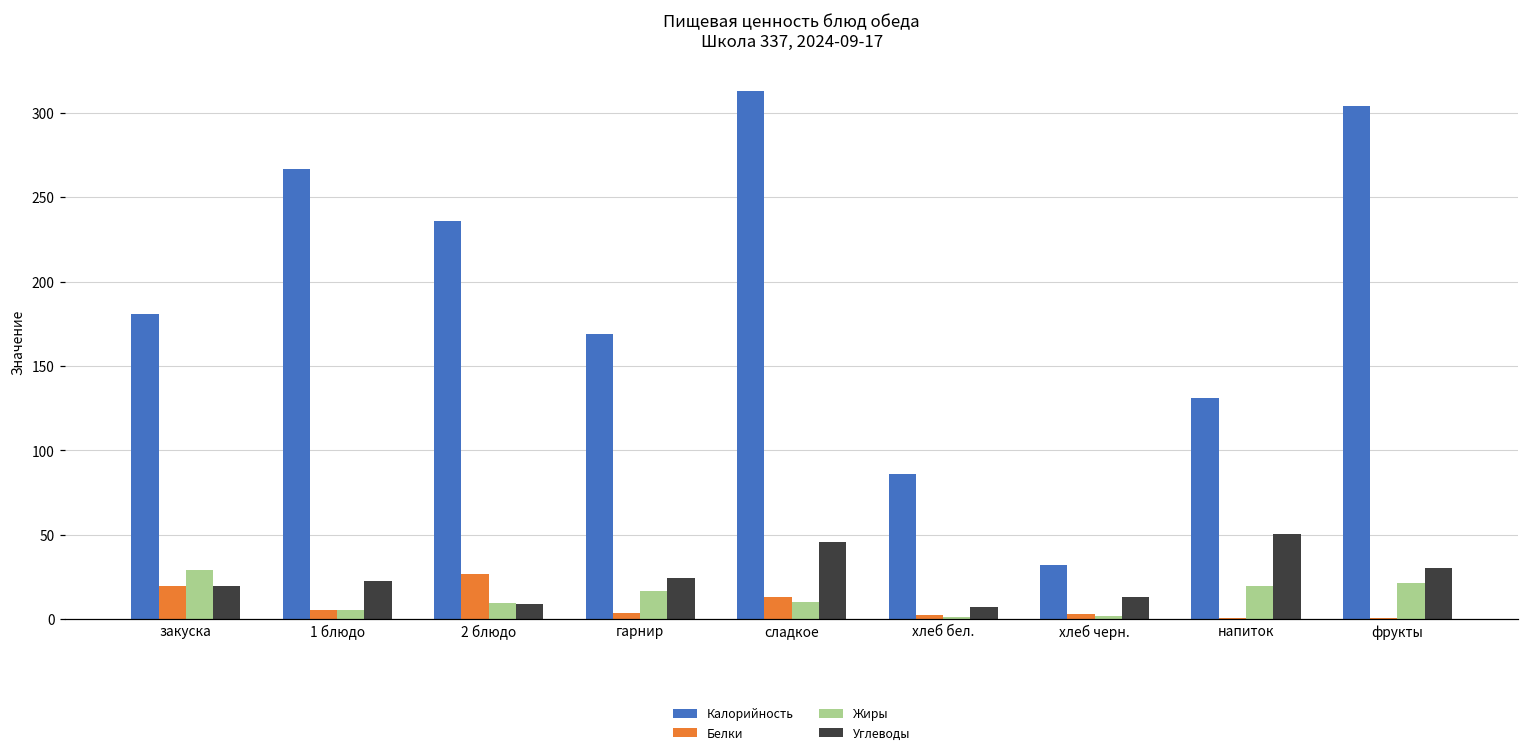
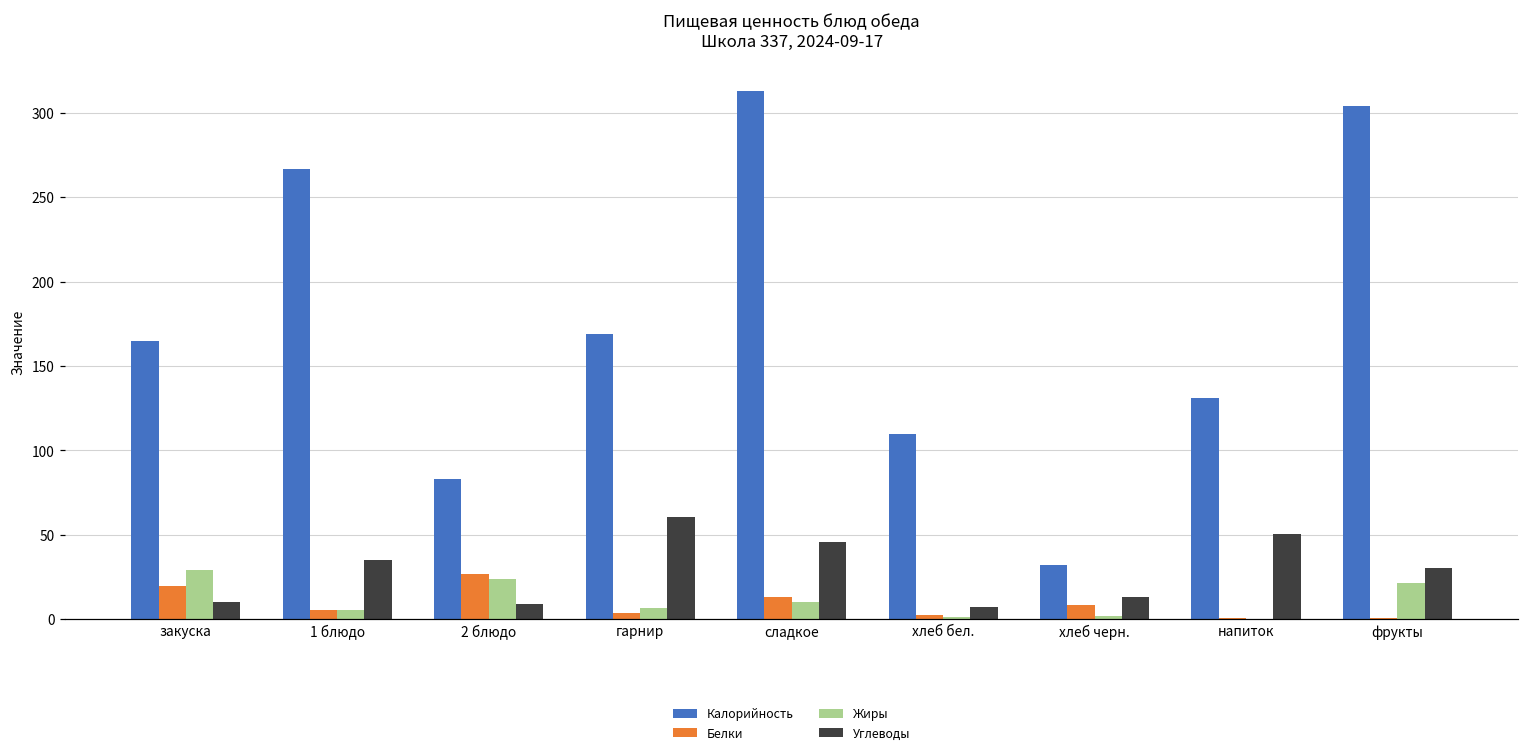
  {
    "Калорийность": {
-     "закуска": 181,
+     "закуска": 165,
      "1 блюдо": 267,
-     "2 блюдо": 236,
+     "2 блюдо": 83,
      "гарнир": 169,
      "сладкое": 313,
-     "хлеб бел.": 86,
+     "хлеб бел.": 110,
      "хлеб черн.": 32,
      "напиток": 131,
      "фрукты": 304
    },
    "Белки": {
      "закуска": 19,
      "1 блюдо": 6,
      "2 блюдо": 27,
      "гарнир": 4,
      "сладкое": 13,
      "хлеб бел.": 2,
-     "хлеб черн.": 3
+     "хлеб черн.": 9
    },
    "Жиры": {
      "закуска": 29,
      "1 блюдо": 5,
-     "2 блюдо": 9,
-     "гарнир": 17,
+     "2 блюдо": 24,
+     "гарнир": 6,
      "сладкое": 10,
      "хлеб черн.": 2,
-     "напиток": 20,
+     "напиток": 0,
      "фрукты": 22
    },
    "Углеводы": {
-     "закуска": 19,
-     "1 блюдо": 23,
+     "закуска": 10,
+     "1 блюдо": 35,
      "2 блюдо": 9,
-     "гарнир": 24,
+     "гарнир": 60,
      "сладкое": 46,
      "хлеб бел.": 7,
      "хлеб черн.": 13,
      "напиток": 50,
      "фрукты": 30
    }
  }
